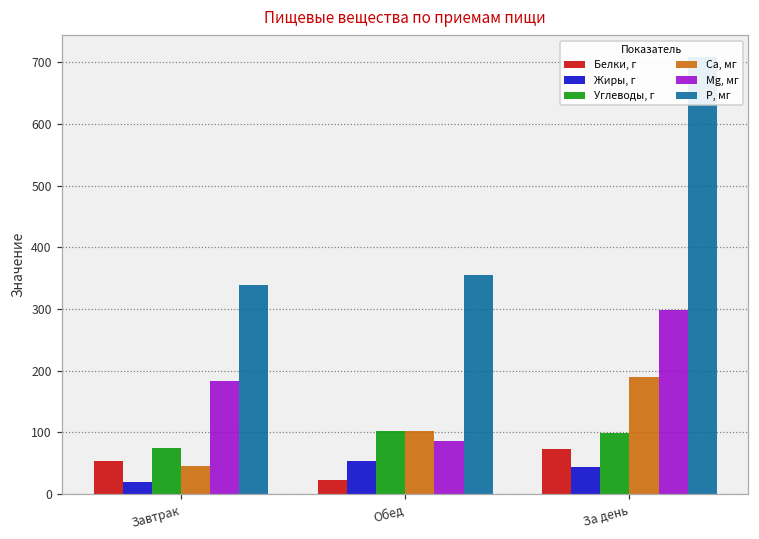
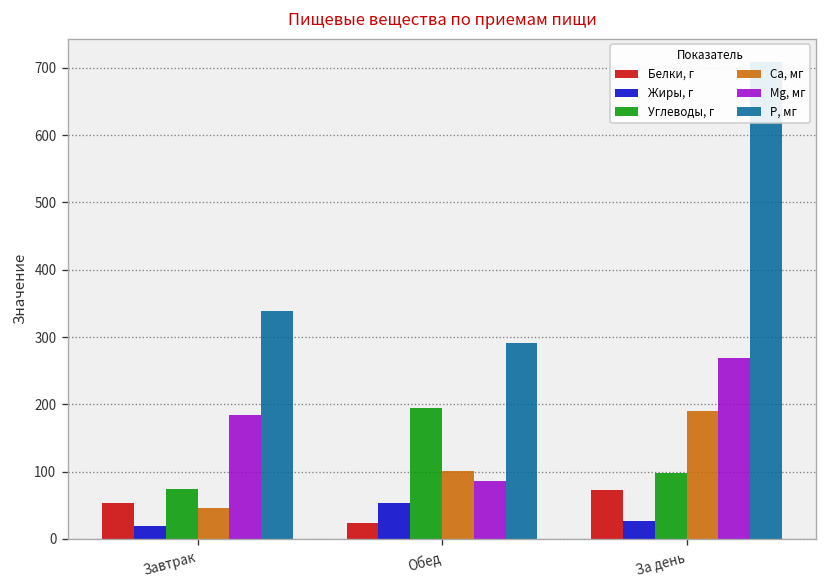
  {
    "Белки, г": {
      "Завтрак": 50,
      "Обед": 20,
      "За день": 70
    },
    "Жиры, г": {
      "Завтрак": 20,
      "Обед": 50,
-     "За день": 40
+     "За день": 30
    },
    "Углеводы, г": {
      "Завтрак": 70,
-     "Обед": 100,
+     "Обед": 190,
      "За день": 100
    },
    "Са, мг": {
      "Завтрак": 50,
      "Обед": 100,
      "За день": 190
    },
    "Mg, мг": {
      "Завтрак": 180,
      "Обед": 90,
-     "За день": 300
+     "За день": 270
    },
    "Р, мг": {
      "Завтрак": 340,
-     "Обед": 350
+     "Обед": 290
    }
  }
